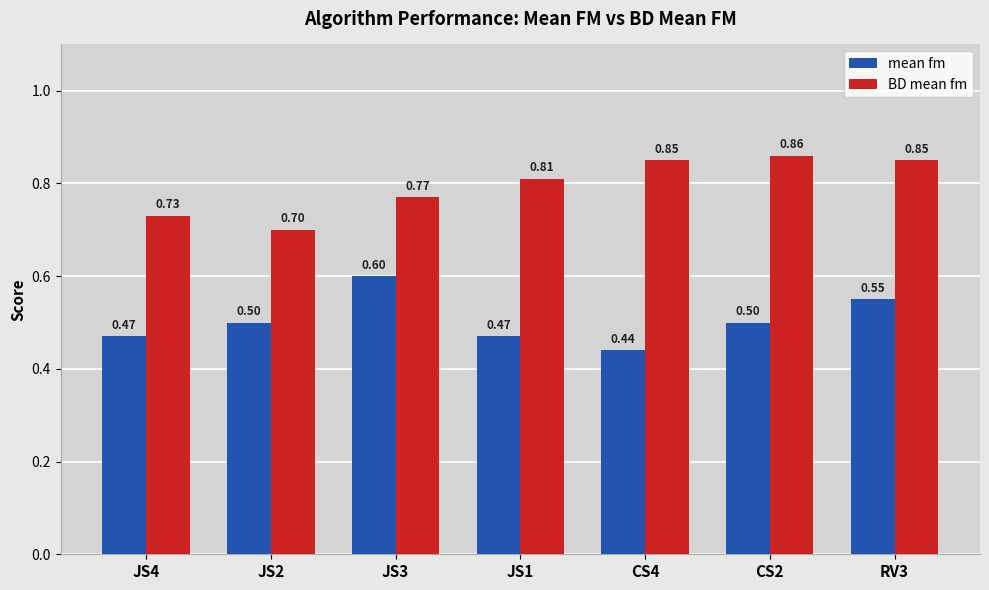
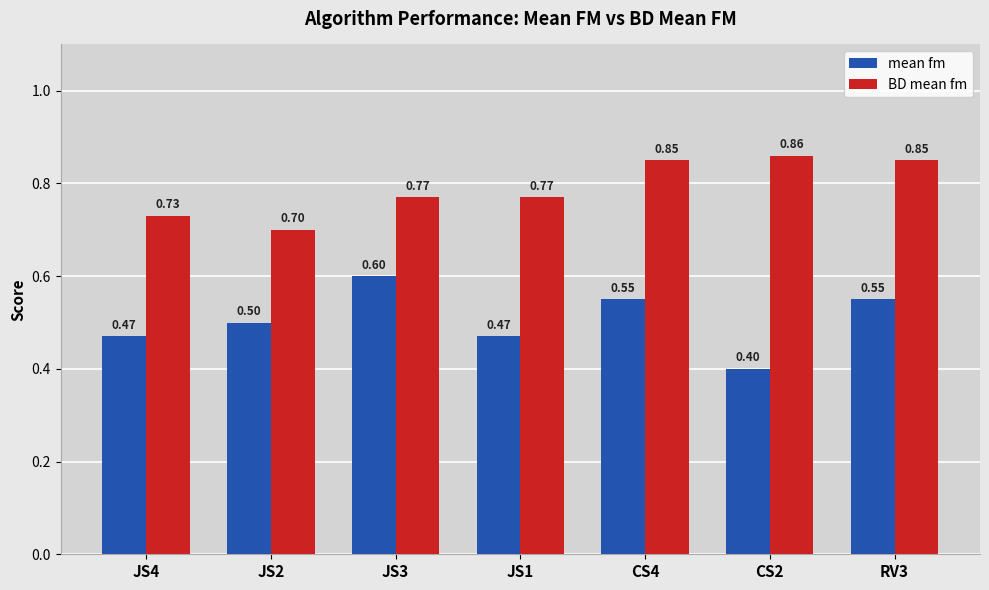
  {
    "mean fm": {
      "JS4": 0.47,
      "JS2": 0.50,
      "JS3": 0.60,
      "JS1": 0.47,
-     "CS4": 0.44,
-     "CS2": 0.50,
+     "CS4": 0.55,
+     "CS2": 0.40,
      "RV3": 0.55
    },
    "BD mean fm": {
      "JS4": 0.73,
      "JS2": 0.70,
      "JS3": 0.77,
-     "JS1": 0.81,
+     "JS1": 0.77,
      "CS4": 0.85,
      "CS2": 0.86,
      "RV3": 0.85
    }
  }
